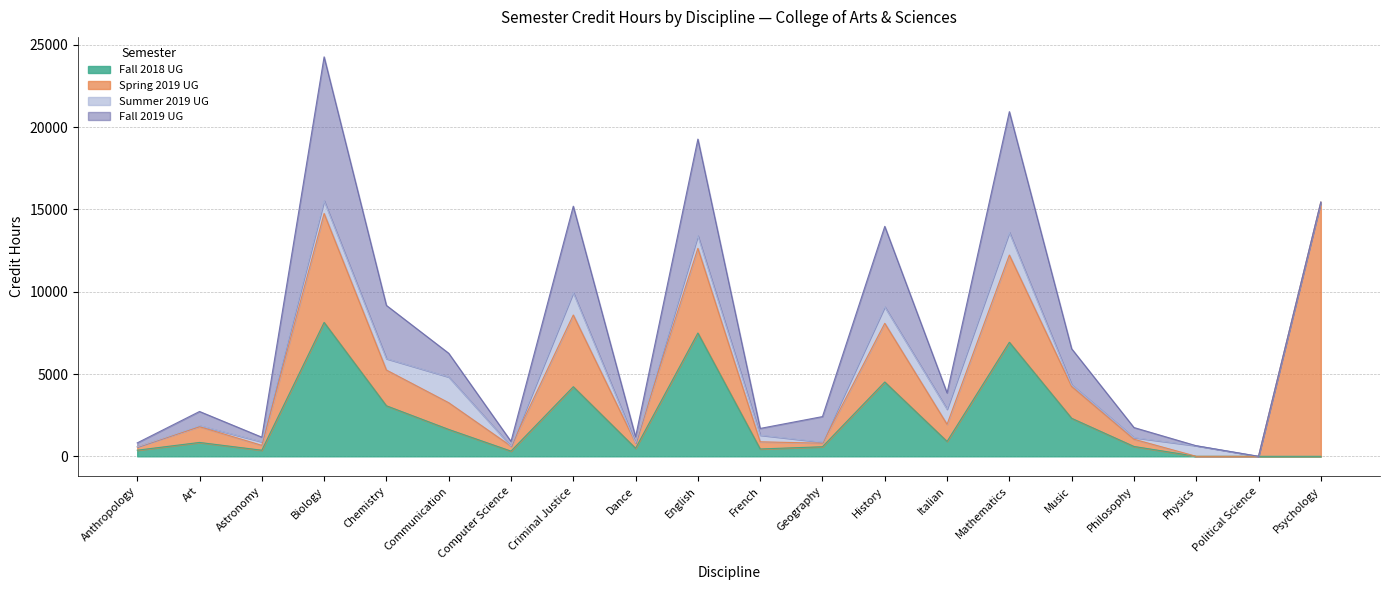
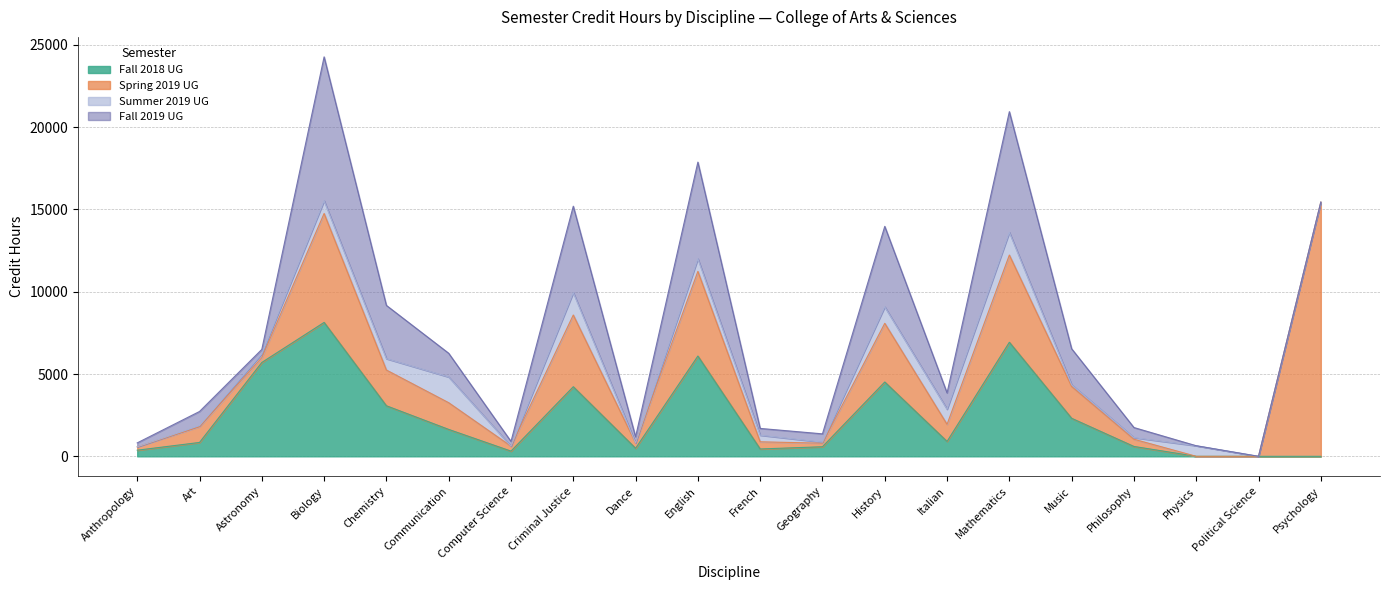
  {
    "Fall 2018 UG": {
      "Anthropology": 400,
      "Art": 800,
-     "Astronomy": 400,
+     "Astronomy": 5700,
      "Biology": 8100,
      "Chemistry": 3100,
      "Communication": 1600,
      "Computer Science": 300,
      "Criminal Justice": 4200,
      "Dance": 500,
-     "English": 7500,
+     "English": 6100,
      "French": 400,
      "Geography": 600,
      "History": 4500,
      "Italian": 900,
      "Mathematics": 6900,
      "Music": 2300,
      "Philosophy": 600,
      "Psychology": 0
    },
    "Spring 2019 UG": {
      "Astronomy": 300,
      "Biology": 6600,
      "Chemistry": 2200,
      "Communication": 1600,
      "Criminal Justice": 4400,
      "English": 5100,
      "French": 400,
      "History": 3600,
      "Italian": 1000,
      "Mathematics": 5300
    },
    "Summer 2019 UG": {
      "Astronomy": 200,
      "Biology": 800,
      "Chemistry": 700,
      "Communication": 1600,
      "Criminal Justice": 1400,
      "English": 800,
      "French": 400,
      "History": 1000,
      "Italian": 900,
      "Mathematics": 1400
    },
    "Fall 2019 UG": {
      "Anthropology": 200,
      "Art": 900,
      "Astronomy": 300,
      "Biology": 8700,
      "Chemistry": 3200,
      "Communication": 1400,
      "Computer Science": 300,
      "Criminal Justice": 5200,
      "Dance": 400,
      "English": 5900,
      "French": 400,
-     "Geography": 1600,
+     "Geography": 500,
      "History": 4900,
      "Italian": 1000,
      "Mathematics": 7300,
      "Music": 2200,
      "Philosophy": 600
    }
  }
